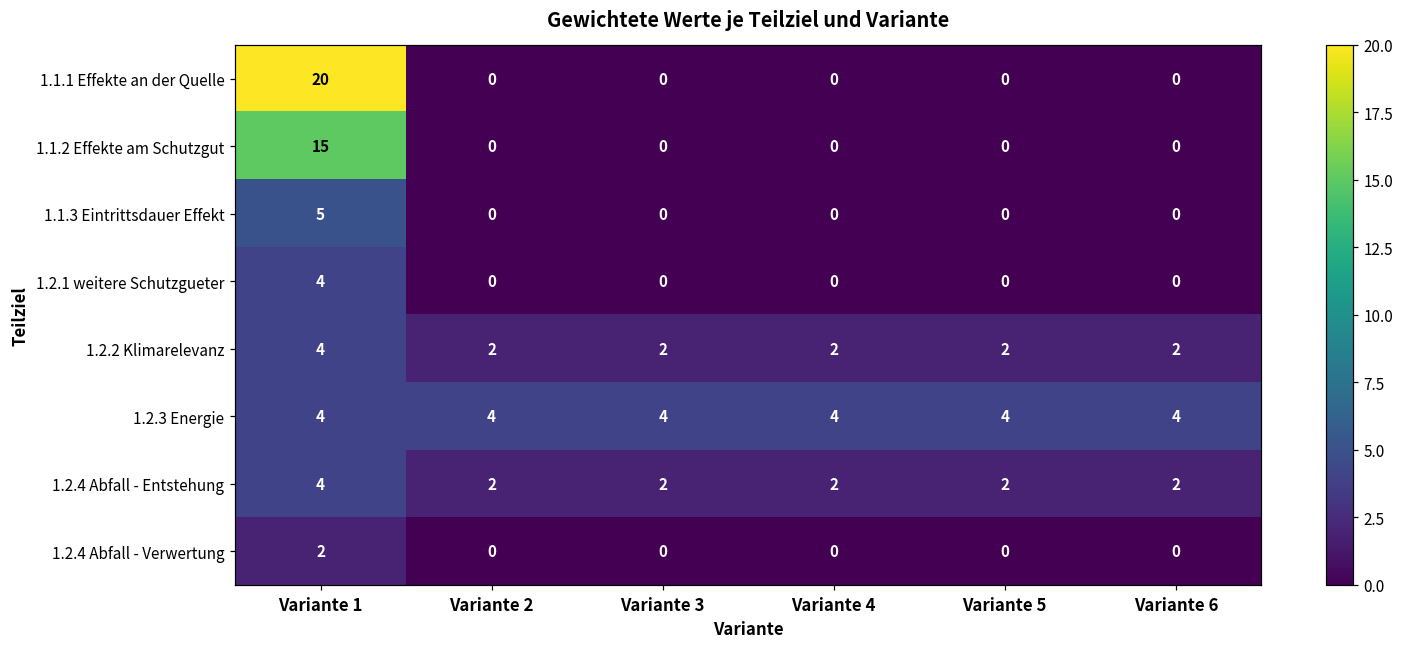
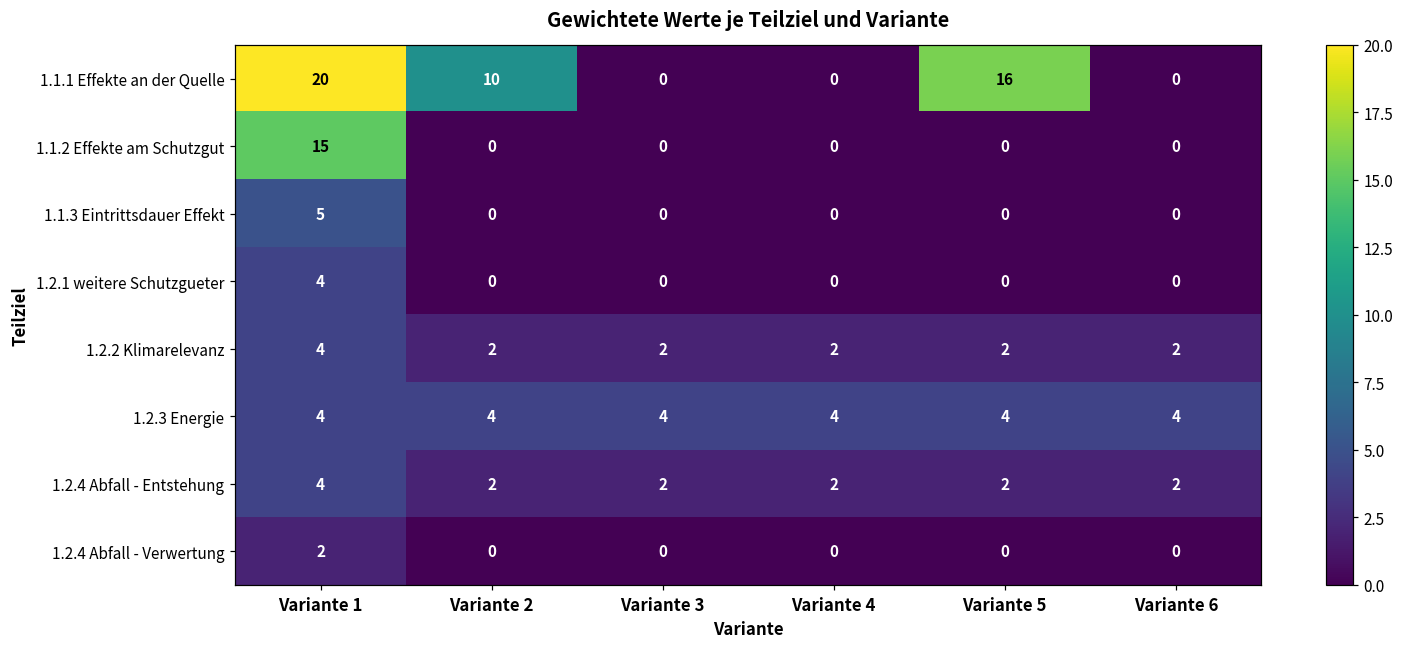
  {
    "1.1.1 Effekte an der Quelle": {
      "Variante 1": 20,
-     "Variante 2": 0,
+     "Variante 2": 10,
      "Variante 3": 0,
      "Variante 4": 0,
-     "Variante 5": 0,
+     "Variante 5": 16,
      "Variante 6": 0
    },
    "1.1.2 Effekte am Schutzgut": {
      "Variante 1": 15,
      "Variante 2": 0,
      "Variante 3": 0,
      "Variante 4": 0,
      "Variante 5": 0,
      "Variante 6": 0
    },
    "1.1.3 Eintrittsdauer Effekt": {
      "Variante 1": 5,
      "Variante 2": 0,
      "Variante 3": 0,
      "Variante 4": 0,
      "Variante 5": 0,
      "Variante 6": 0
    },
    "1.2.1 weitere Schutzgueter": {
      "Variante 1": 4,
      "Variante 2": 0,
      "Variante 3": 0,
      "Variante 4": 0,
      "Variante 5": 0,
      "Variante 6": 0
    },
    "1.2.2 Klimarelevanz": {
      "Variante 1": 4,
      "Variante 2": 2,
      "Variante 3": 2,
      "Variante 4": 2,
      "Variante 5": 2,
      "Variante 6": 2
    },
    "1.2.3 Energie": {
      "Variante 1": 4,
      "Variante 2": 4,
      "Variante 3": 4,
      "Variante 4": 4,
      "Variante 5": 4,
      "Variante 6": 4
    },
    "1.2.4 Abfall - Entstehung": {
      "Variante 1": 4,
      "Variante 2": 2,
      "Variante 3": 2,
      "Variante 4": 2,
      "Variante 5": 2,
      "Variante 6": 2
    },
    "1.2.4 Abfall - Verwertung": {
      "Variante 1": 2,
      "Variante 2": 0,
      "Variante 3": 0,
      "Variante 4": 0,
      "Variante 5": 0,
      "Variante 6": 0
    }
  }
